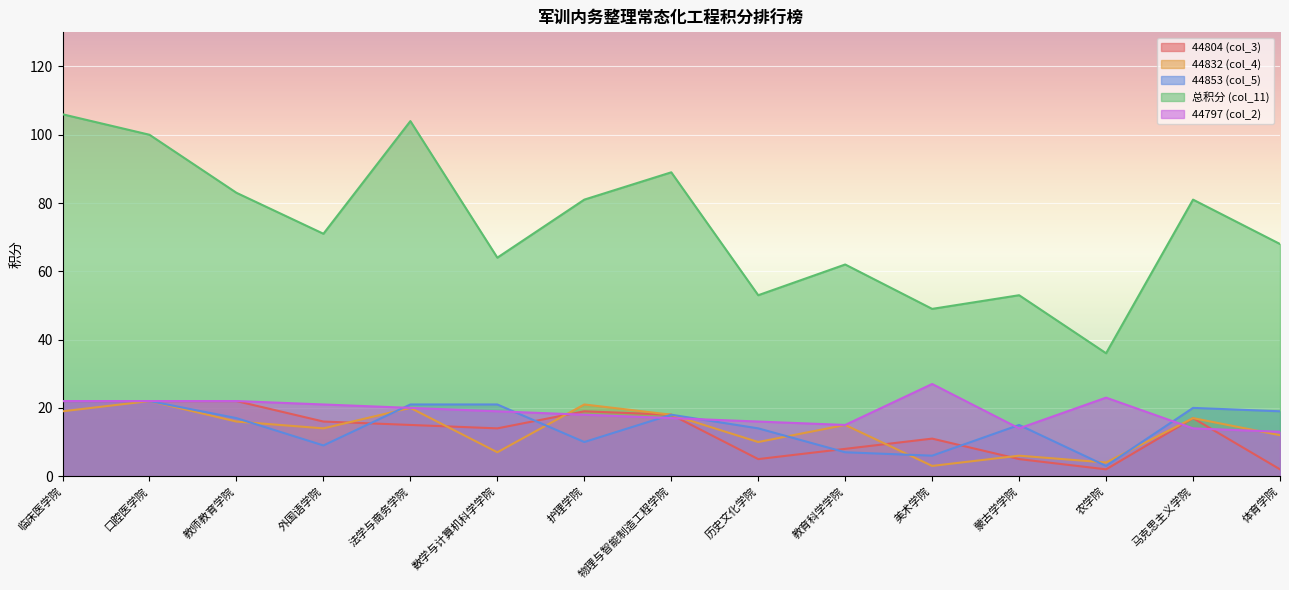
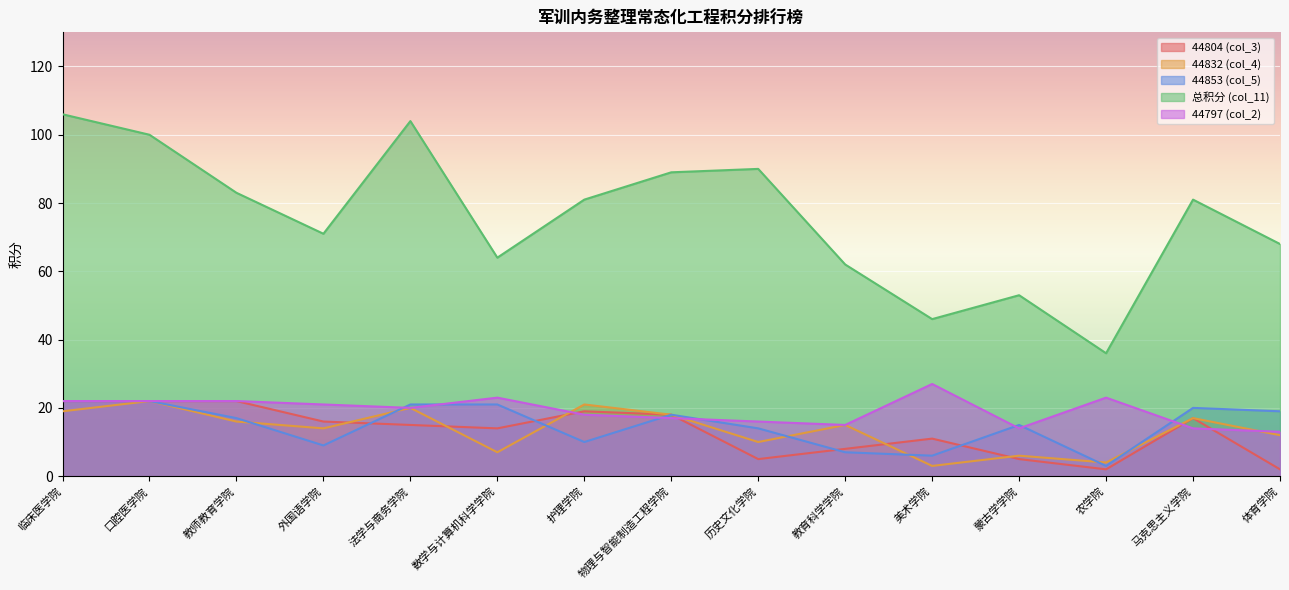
  {
    "44853 (col_5)": {
      "教师教育学院": 17,
      "外国语学院": 9,
      "法学与商务学院": 21,
      "数学与计算机科学学院": 21,
      "护理学院": 10,
      "历史文化学院": 14,
      "教育科学学院": 7,
      "美术学院": 6,
      "蒙古学学院": 15,
      "农学院": 3,
      "马克思主义学院": 20,
      "体育学院": 19
    },
    "总积分 (col_11)": {
      "临床医学院": 106,
      "口腔医学院": 100,
      "教师教育学院": 83,
      "外国语学院": 71,
      "法学与商务学院": 104,
      "数学与计算机科学学院": 64,
      "护理学院": 81,
      "物理与智能制造工程学院": 89,
-     "历史文化学院": 53,
+     "历史文化学院": 90,
      "教育科学学院": 62,
-     "美术学院": 49,
+     "美术学院": 46,
      "蒙古学学院": 53,
      "农学院": 36,
      "马克思主义学院": 81,
      "体育学院": 68
    },
    "44797 (col_2)": {
      "外国语学院": 21,
-     "数学与计算机科学学院": 19,
+     "数学与计算机科学学院": 23,
      "护理学院": 18,
      "物理与智能制造工程学院": 17,
      "历史文化学院": 16,
      "美术学院": 27,
      "蒙古学学院": 14,
      "农学院": 23,
      "马克思主义学院": 14,
      "体育学院": 13
    }
  }
